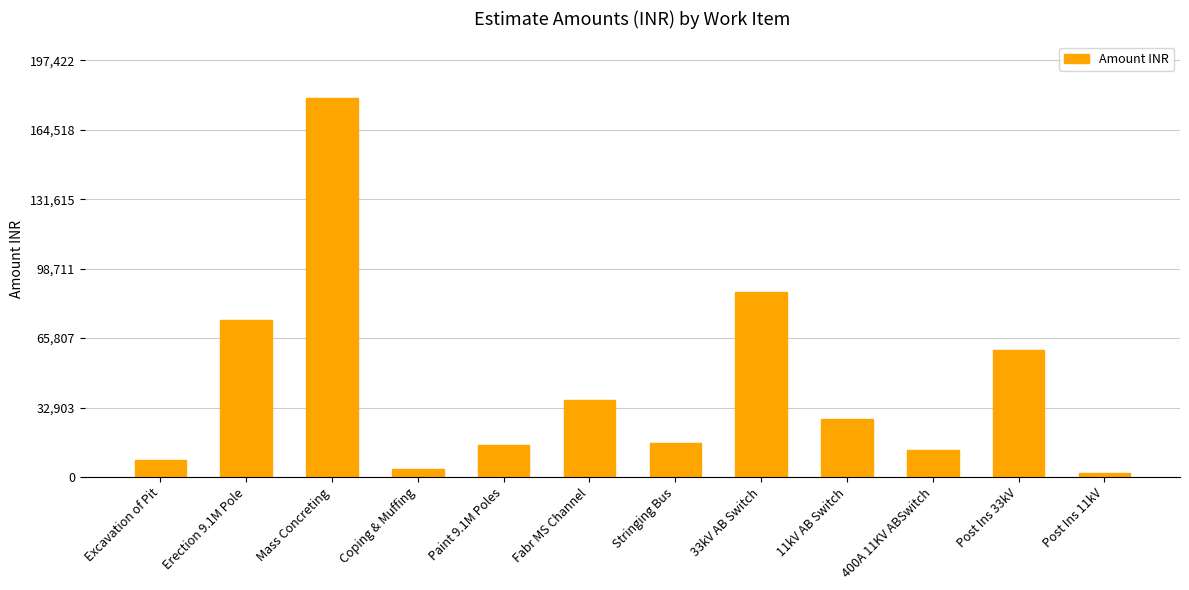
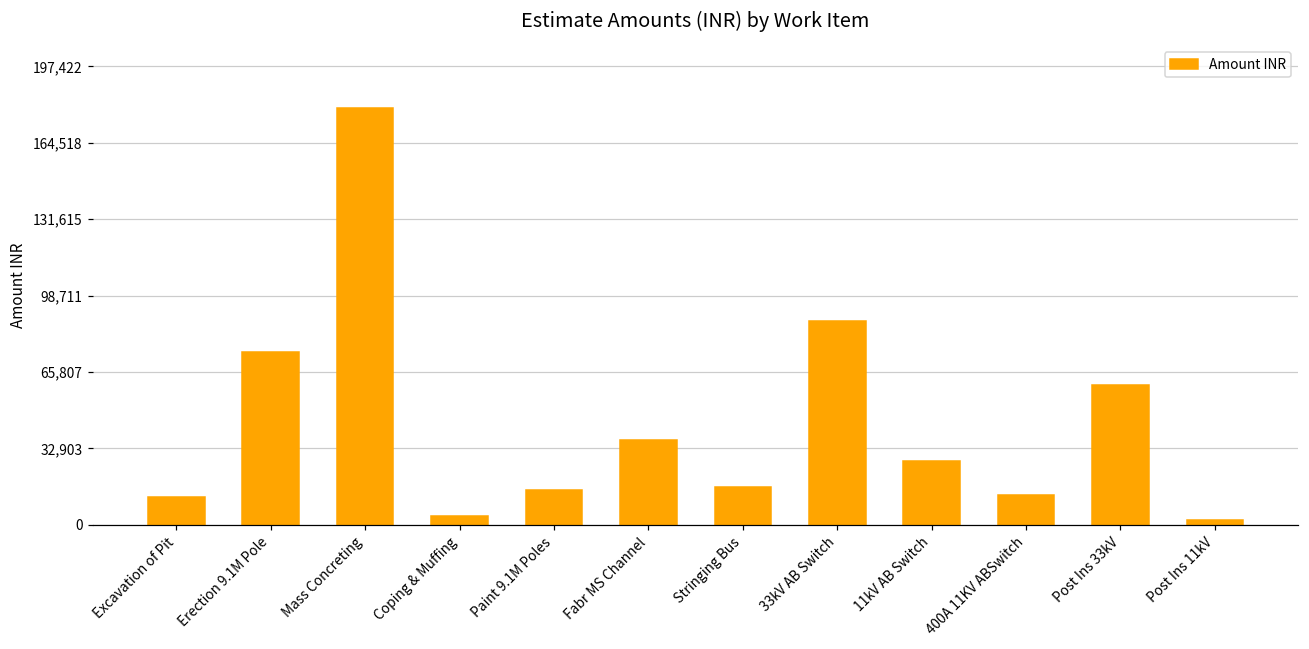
  {
-   "Excavation of Pit": "8,000",
+   "Excavation of Pit": "12,000",
    "Erection 9.1M Pole": "74,000",
    "Mass Concreting": "179,000",
    "Coping & Muffing": "4,000",
    "Paint 9.1M Poles": "15,000",
    "Fabr MS Channel": "36,000",
    "Stringing Bus": "16,000",
    "33kV AB Switch": "88,000",
    "11kV AB Switch": "27,000",
    "400A 11KV ABSwitch": "13,000",
    "Post Ins 33kV": "60,000",
    "Post Ins 11kV": "2,000"
  }
